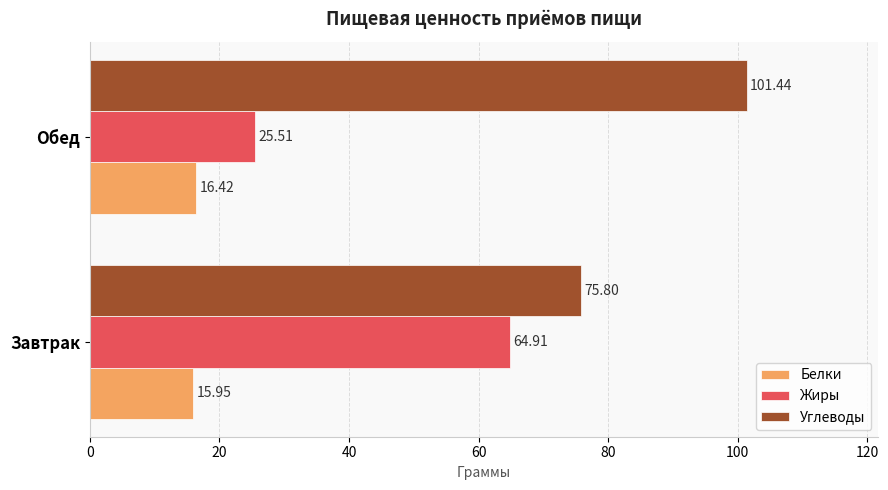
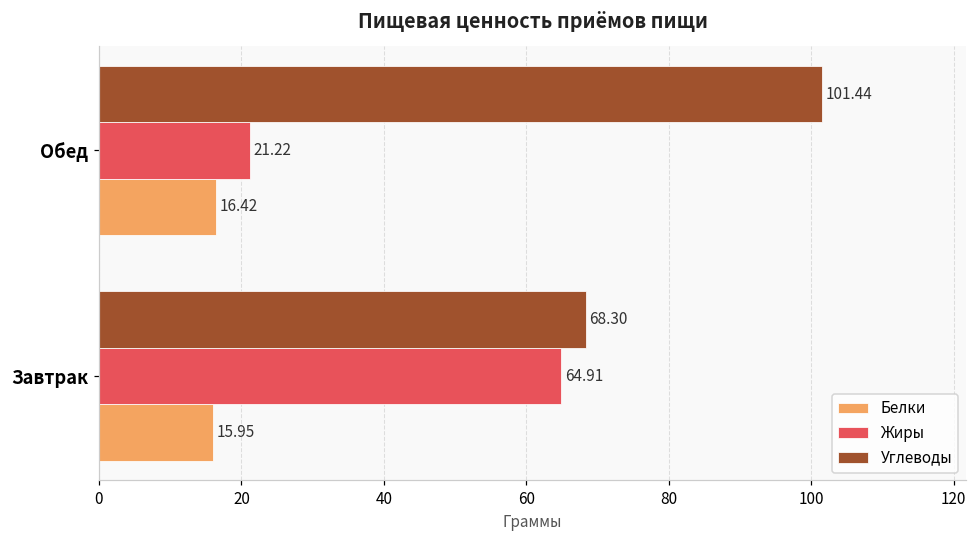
  {
    "Белки": {
      "Обед": 16.42,
      "Завтрак": 15.95
    },
    "Жиры": {
-     "Обед": 25.51,
+     "Обед": 21.22,
      "Завтрак": 64.91
    },
    "Углеводы": {
      "Обед": 101.44,
-     "Завтрак": 75.80
+     "Завтрак": 68.30
    }
  }
